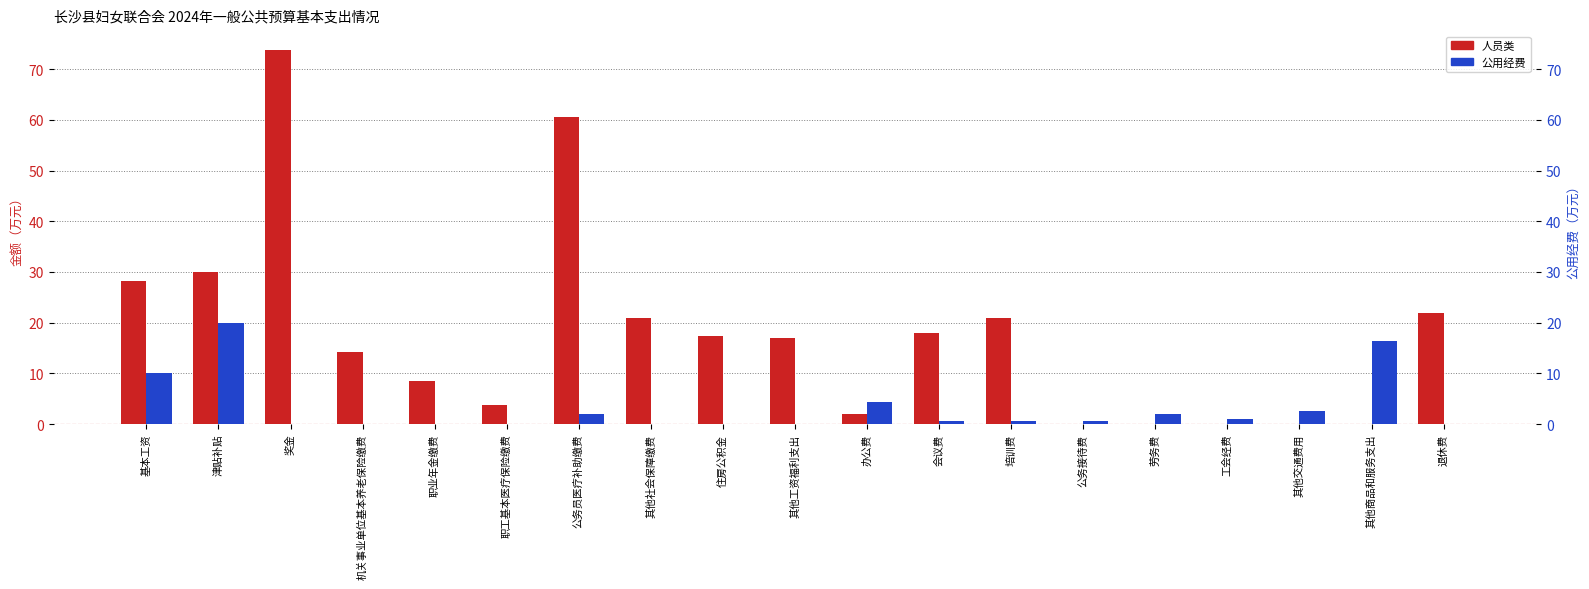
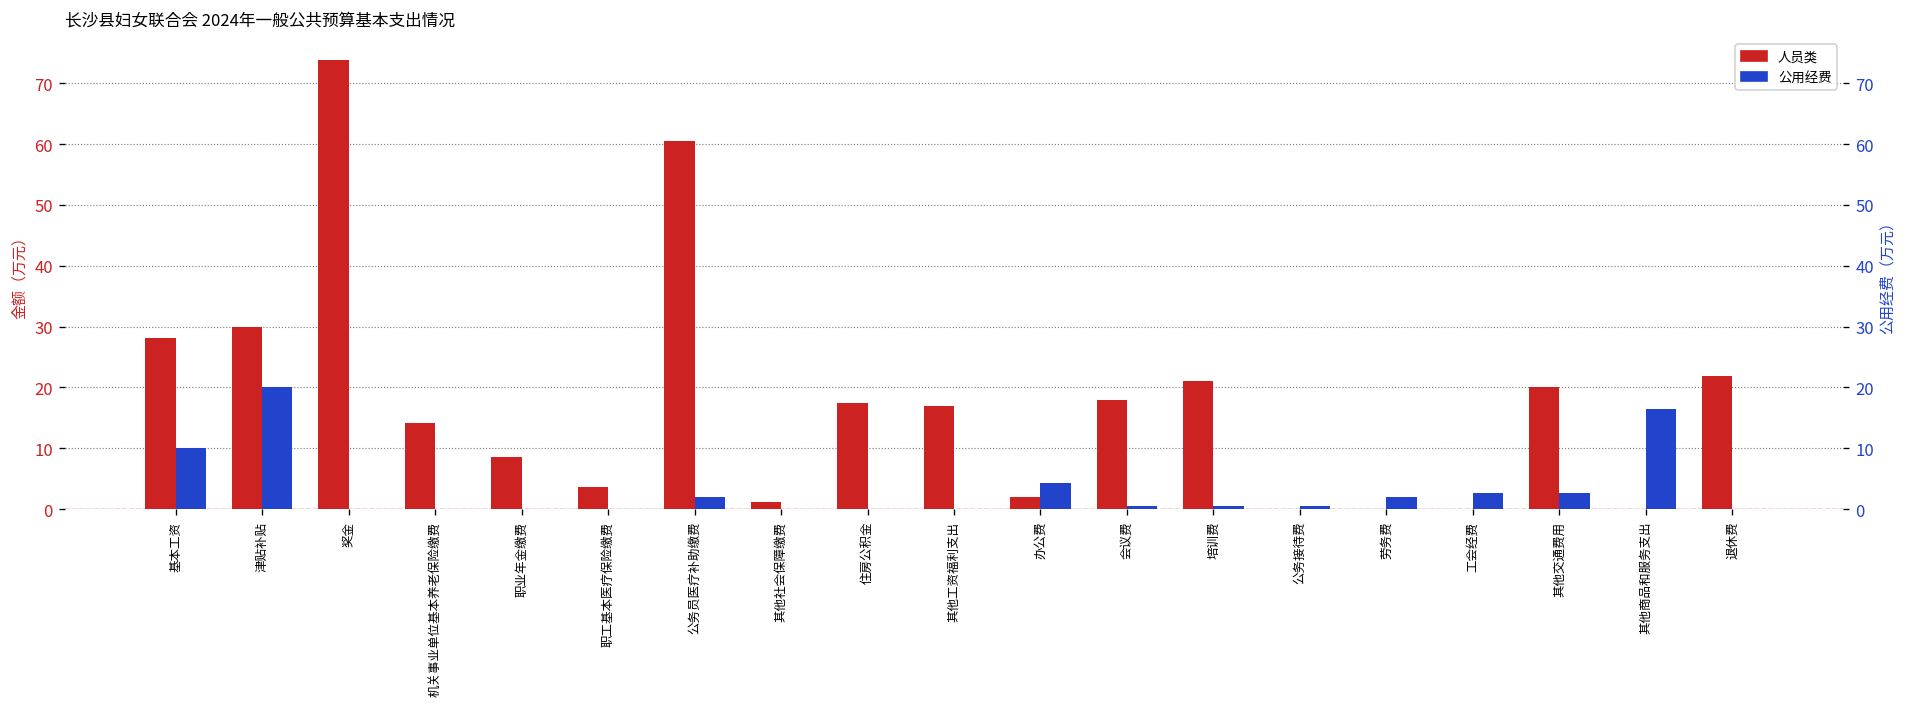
  {
    "人员类": {
      "基本工资": 28,
      "津贴补贴": 30,
      "奖金": 74,
      "机关事业单位基本养老保险缴费": 14,
      "职业年金缴费": 9,
      "职工基本医疗保险缴费": 4,
      "公务员医疗补助缴费": 61,
-     "其他社会保障缴费": 21,
+     "其他社会保障缴费": 1,
      "住房公积金": 17,
      "其他工资福利支出": 17,
      "办公费": 2,
      "会议费": 18,
      "培训费": 21,
      "公务接待费": 0,
      "劳务费": 0,
      "工会经费": 0,
-     "其他交通费用": 0,
+     "其他交通费用": 20,
      "其他商品和服务支出": 0,
      "退休费": 22
    },
    "公用经费": {
      "基本工资": 10,
      "津贴补贴": 20,
      "奖金": 0,
      "机关事业单位基本养老保险缴费": 0,
      "职业年金缴费": 0,
      "职工基本医疗保险缴费": 0,
      "公务员医疗补助缴费": 2,
      "其他社会保障缴费": 0,
      "住房公积金": 0,
      "其他工资福利支出": 0,
      "办公费": 4,
      "会议费": 1,
      "培训费": 1,
      "公务接待费": 1,
      "劳务费": 2,
-     "工会经费": 1,
+     "工会经费": 3,
      "其他交通费用": 3,
      "其他商品和服务支出": 16,
      "退休费": 0
    }
  }
